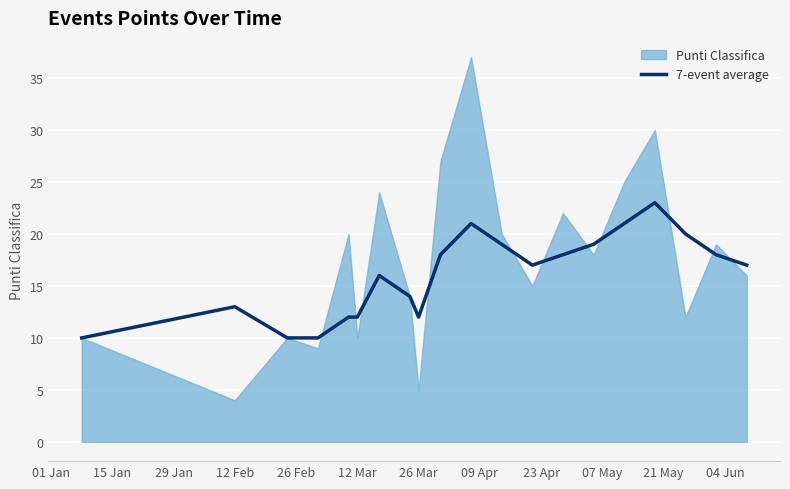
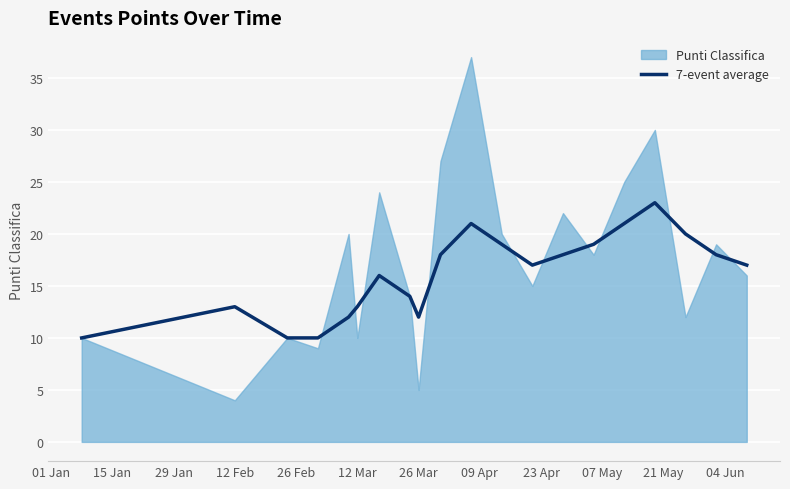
  {
    "7-event average": {
      "12 Feb": 13,
-     "12 Mar": 12,
+     "12 Mar": 13,
      "26 Mar": 12
    },
    "Punti Classifica": {
      "12 Feb": 4,
      "12 Mar": 10,
      "26 Mar": 5
    }
  }
